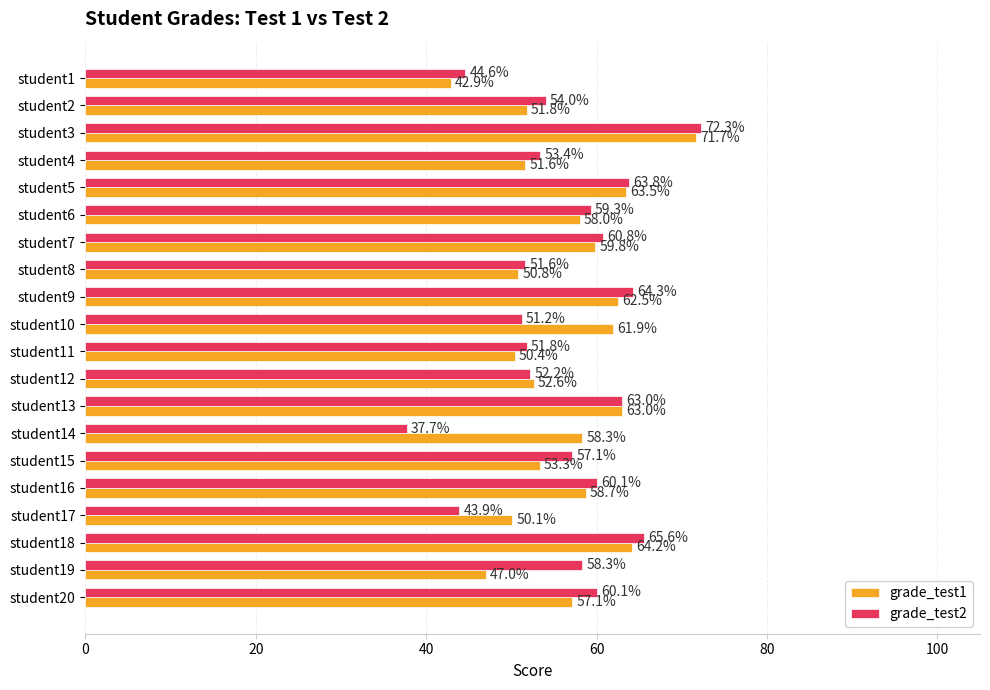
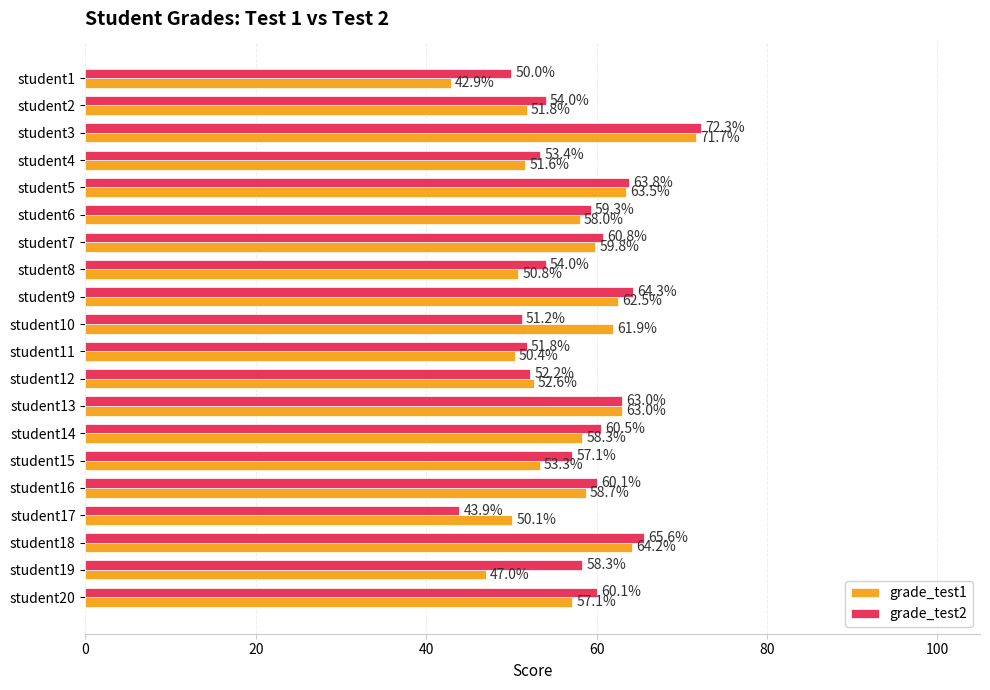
  {
    "grade_test1": {
      "student10": "61.9%",
      "student14": "58.3%",
      "student15": "53.3%",
      "student17": "50.1%",
      "student19": "47.0%",
      "student20": "57.1%"
    },
    "grade_test2": {
-     "student1": "44.6%",
-     "student8": "51.6%",
+     "student1": "50.0%",
+     "student8": "54.0%",
      "student10": "51.2%",
-     "student14": "37.7%",
+     "student14": "60.5%",
      "student15": "57.1%",
      "student17": "43.9%",
      "student19": "58.3%",
      "student20": "60.1%"
    }
  }
